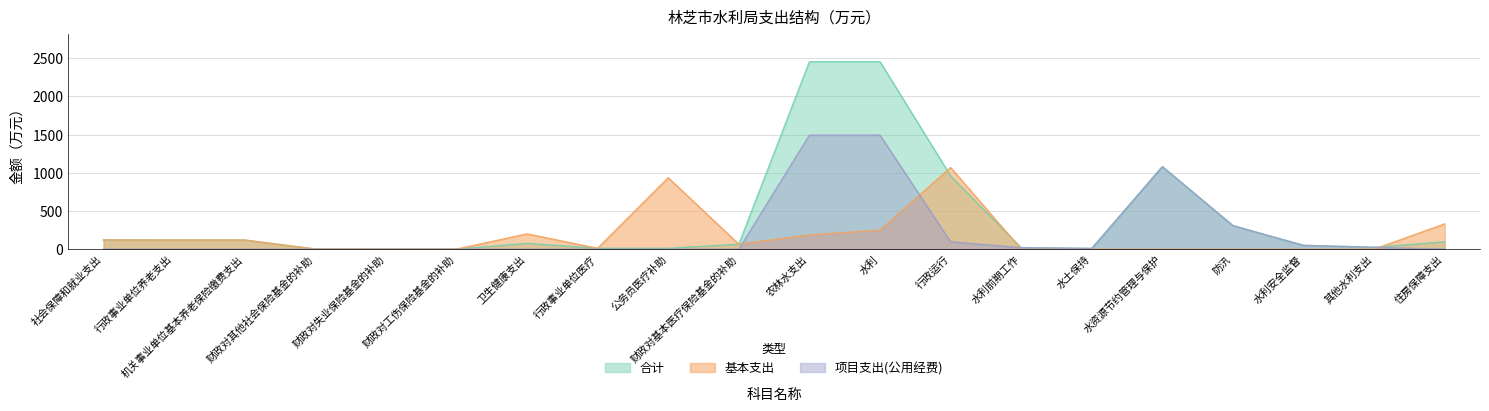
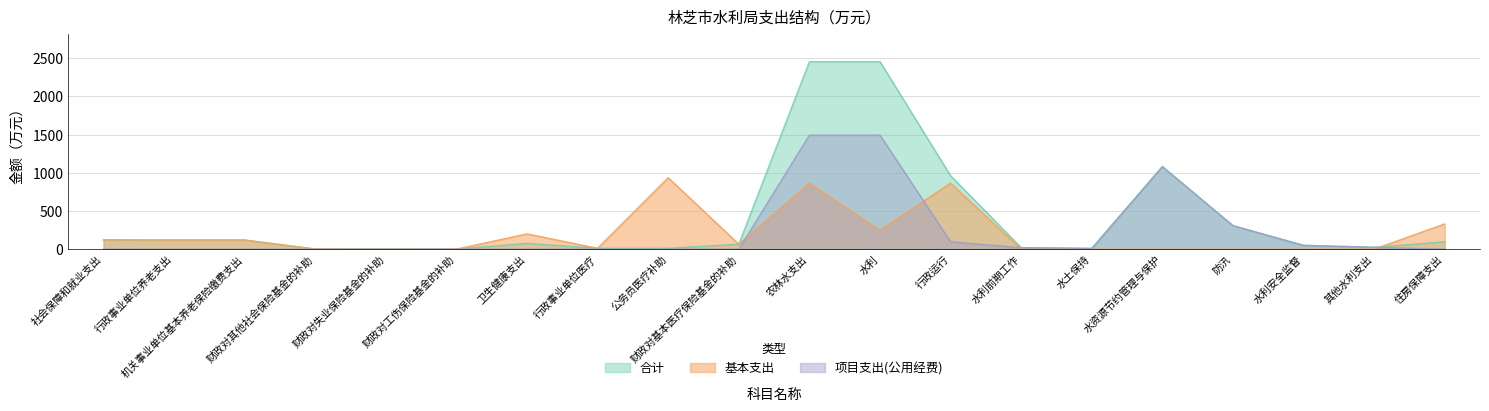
  {
    "基本支出": {
      "卫生健康支出": 200,
      "公务员医疗补助": 900,
-     "农林水支出": 200,
+     "农林水支出": 900,
      "水利": 200,
-     "行政运行": 1100,
+     "行政运行": 900,
      "水资源节约管理与保护": 0,
      "防汛": 0,
      "水利安全监督": 0,
      "住房保障支出": 300
    }
  }
